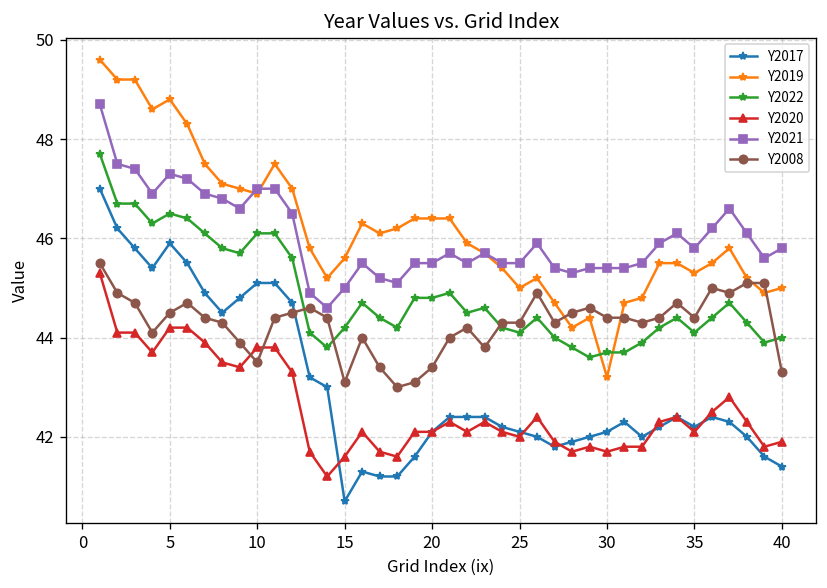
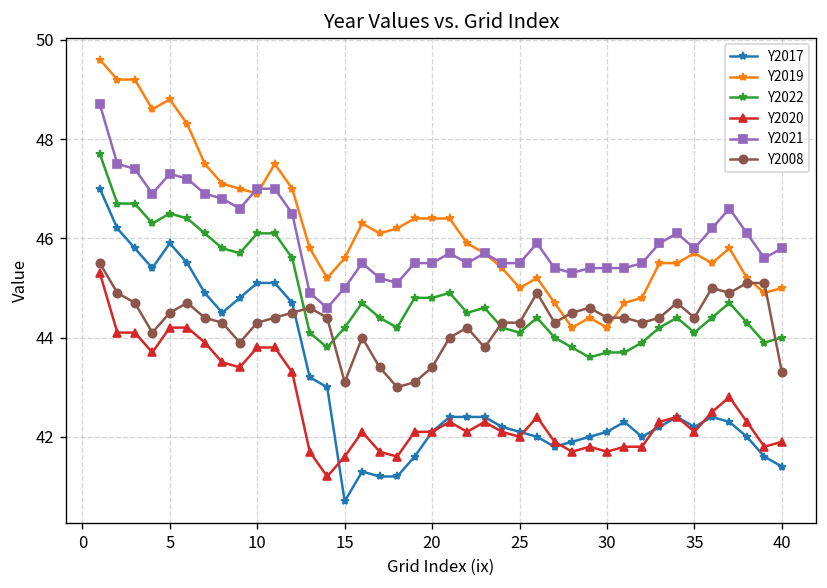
  {
    "Y2017": {
      "5": 45.9,
      "10": 45.1,
      "15": 40.7,
      "25": 42.1,
      "30": 42.1,
      "35": 42.2,
      "40": 41.4
    },
    "Y2019": {
      "5": 48.8,
      "10": 46.9,
      "15": 45.6,
      "20": 46.4,
      "25": 45.0,
-     "30": 43.2,
-     "35": 45.3,
+     "30": 44.2,
+     "35": 45.7,
      "40": 45.0
    },
    "Y2022": {
      "5": 46.5,
      "10": 46.1,
      "15": 44.2,
      "20": 44.8,
      "25": 44.1,
      "30": 43.7,
      "35": 44.1,
      "40": 44.0
    },
    "Y2020": {
      "5": 44.2,
      "10": 43.8,
      "15": 41.6,
      "25": 42.0,
      "30": 41.7,
      "35": 42.1,
      "40": 41.9
    },
    "Y2021": {
      "5": 47.3,
      "10": 47.0,
      "15": 45.0,
      "20": 45.5,
      "25": 45.5,
      "30": 45.4,
      "35": 45.8,
      "40": 45.8
    },
    "Y2008": {
      "5": 44.5,
-     "10": 43.5,
+     "10": 44.3,
      "15": 43.1,
      "20": 43.4,
      "25": 44.3,
      "30": 44.4,
      "35": 44.4,
      "40": 43.3
    }
  }
